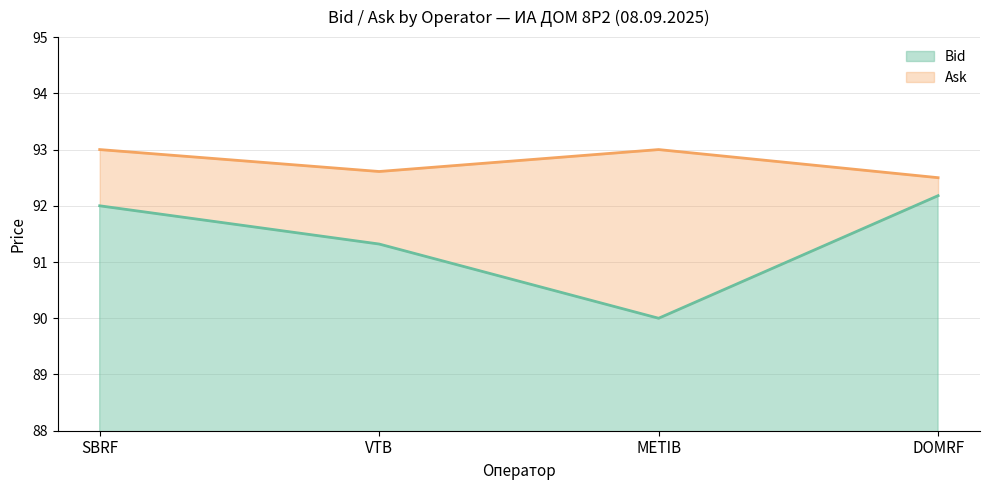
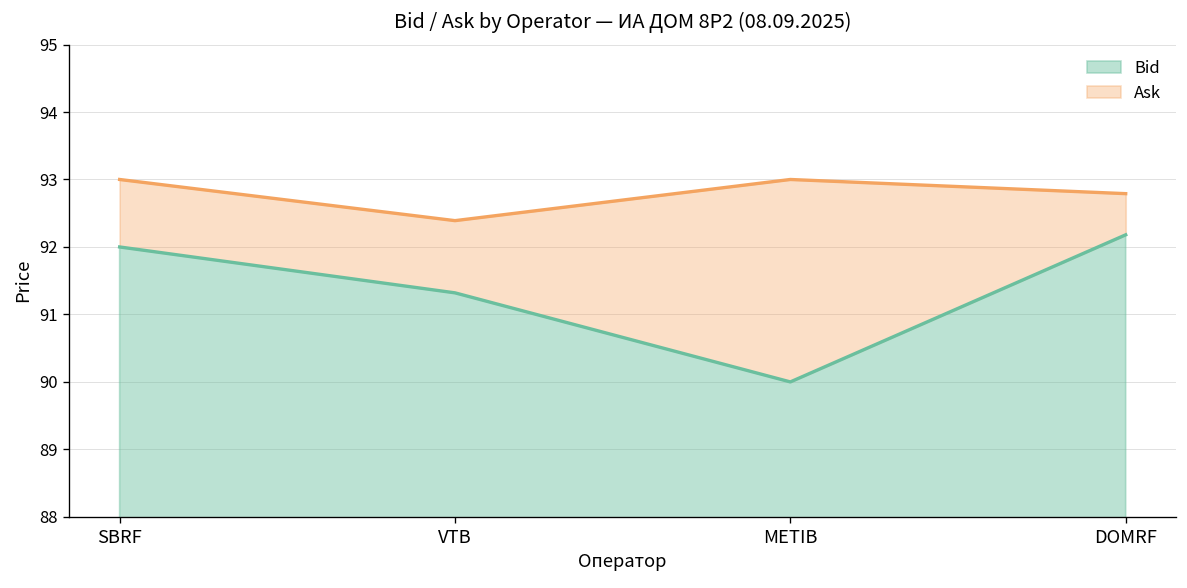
  {
    "Bid": {
      "SBRF": 92.0,
      "VTB": 91.3,
      "METIB": 90.0,
      "DOMRF": 92.2
    },
    "Ask": {
      "SBRF": 93.0,
-     "VTB": 92.6,
+     "VTB": 92.4,
      "METIB": 93.0,
-     "DOMRF": 92.5
+     "DOMRF": 92.8
    }
  }
